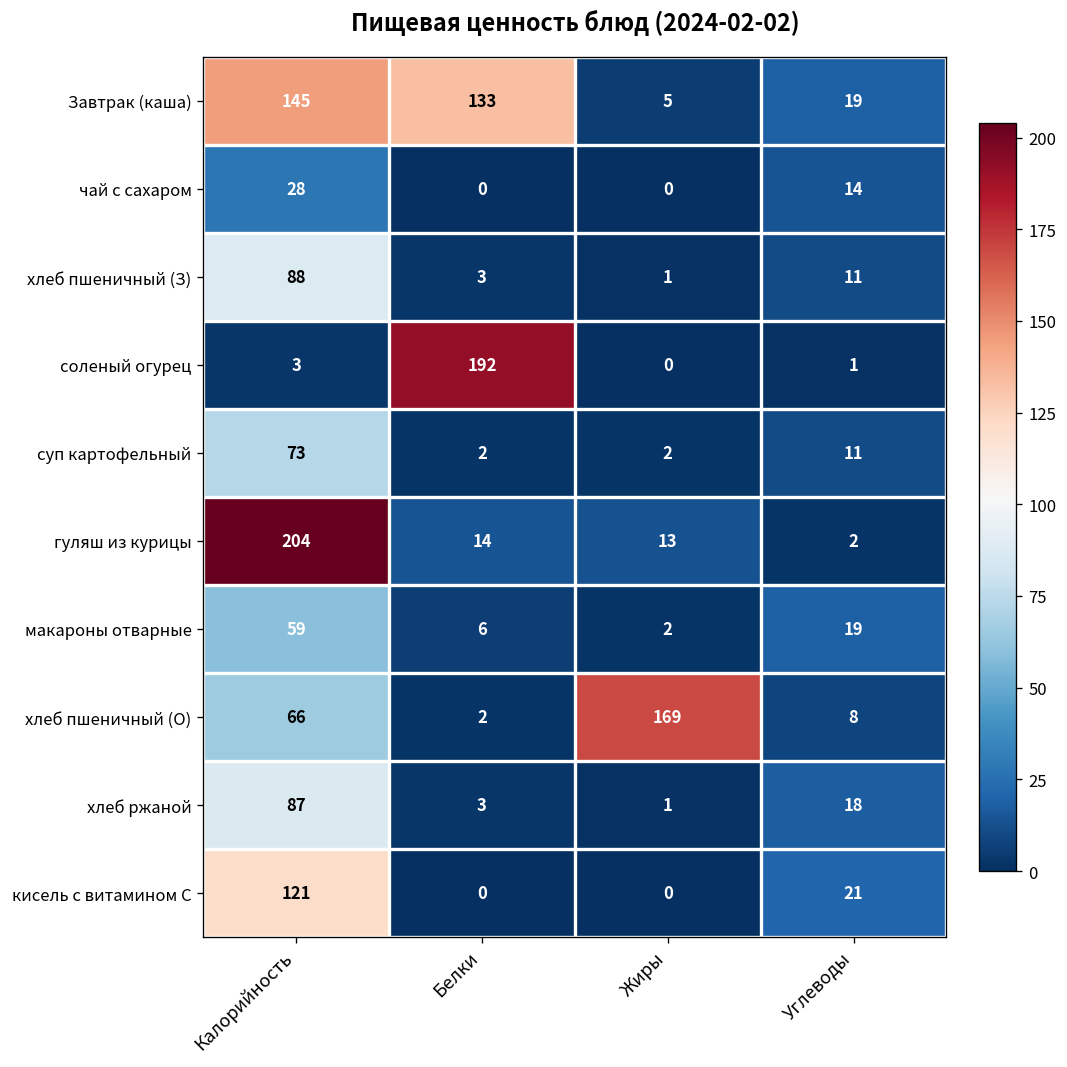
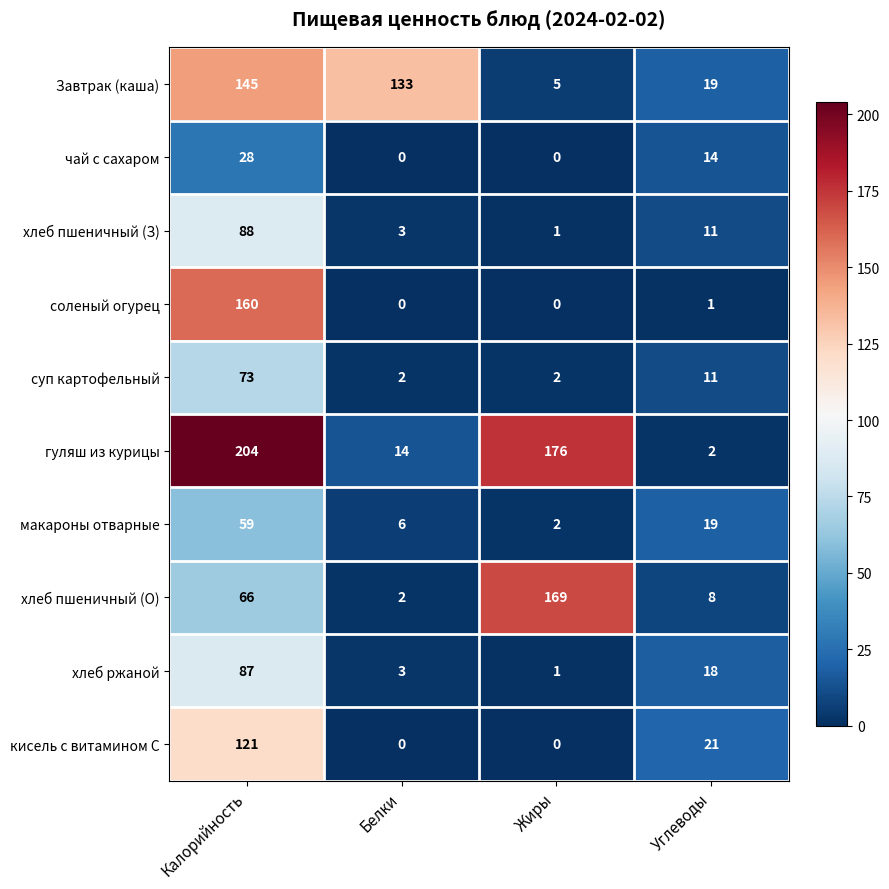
  {
    "Завтрак (каша)": {
      "Калорийность": 145,
      "Белки": 133,
      "Жиры": 5,
      "Углеводы": 19
    },
    "чай с сахаром": {
      "Калорийность": 28,
      "Белки": 0,
      "Жиры": 0,
      "Углеводы": 14
    },
    "хлеб пшеничный (З)": {
      "Калорийность": 88,
      "Белки": 3,
      "Жиры": 1,
      "Углеводы": 11
    },
    "соленый огурец": {
-     "Калорийность": 3,
-     "Белки": 192,
+     "Калорийность": 160,
+     "Белки": 0,
      "Жиры": 0,
      "Углеводы": 1
    },
    "суп картофельный": {
      "Калорийность": 73,
      "Белки": 2,
      "Жиры": 2,
      "Углеводы": 11
    },
    "гуляш из курицы": {
      "Калорийность": 204,
      "Белки": 14,
-     "Жиры": 13,
+     "Жиры": 176,
      "Углеводы": 2
    },
    "макароны отварные": {
      "Калорийность": 59,
      "Белки": 6,
      "Жиры": 2,
      "Углеводы": 19
    },
    "хлеб пшеничный (О)": {
      "Калорийность": 66,
      "Белки": 2,
      "Жиры": 169,
      "Углеводы": 8
    },
    "хлеб ржаной": {
      "Калорийность": 87,
      "Белки": 3,
      "Жиры": 1,
      "Углеводы": 18
    },
    "кисель с витамином С": {
      "Калорийность": 121,
      "Белки": 0,
      "Жиры": 0,
      "Углеводы": 21
    }
  }
